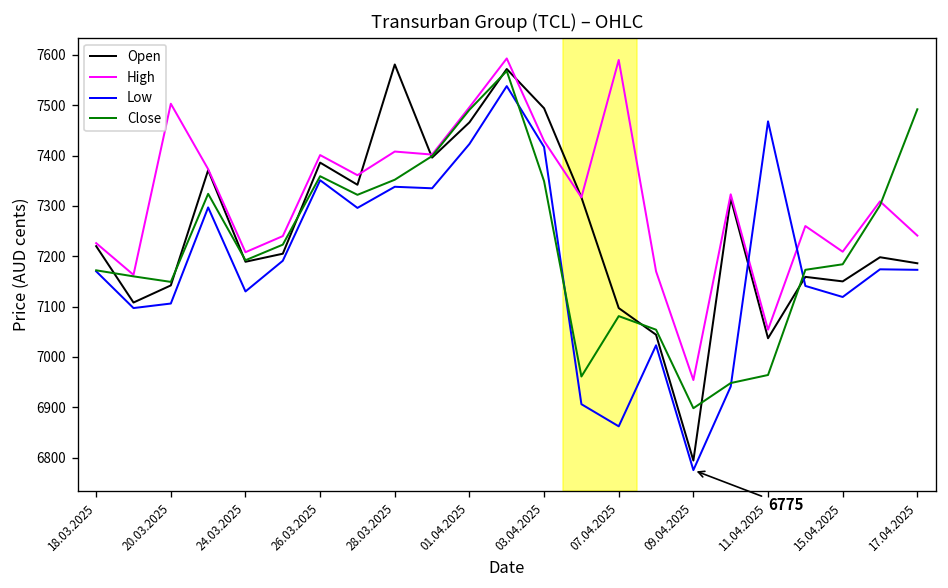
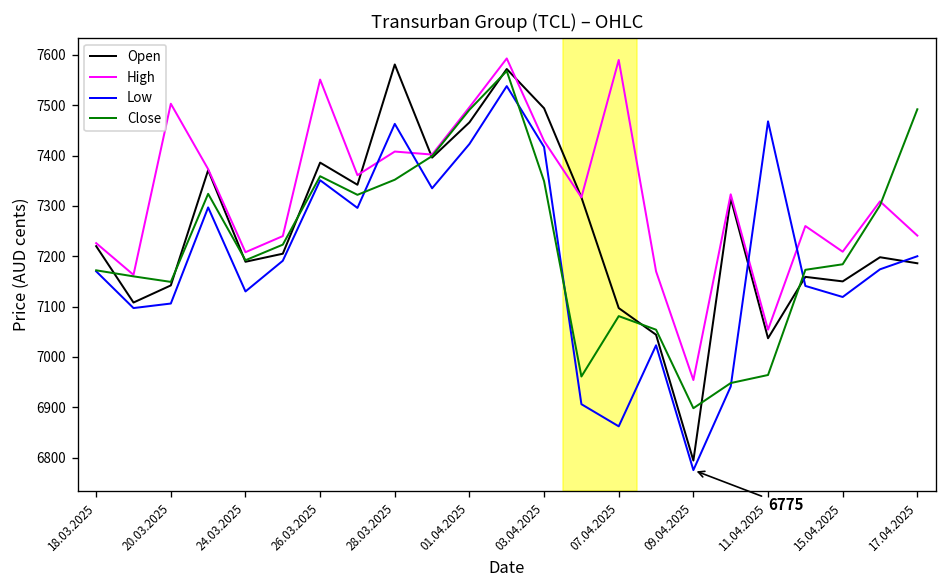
  {
    "Open": {
      "20.03.2025": 7140,
      "26.03.2025": 7390,
      "28.03.2025": 7580,
      "01.04.2025": 7470,
      "03.04.2025": 7490,
      "07.04.2025": 7100,
      "09.04.2025": 6790,
      "11.04.2025": 7040,
      "15.04.2025": 7150,
      "17.04.2025": 7190
    },
    "High": {
      "20.03.2025": 7500,
      "24.03.2025": 7210,
-     "26.03.2025": 7400,
+     "26.03.2025": 7550,
      "28.03.2025": 7410,
      "03.04.2025": 7430,
      "07.04.2025": 7590,
      "09.04.2025": 6950,
      "11.04.2025": 7050,
      "15.04.2025": 7210,
      "17.04.2025": 7240
    },
    "Low": {
      "20.03.2025": 7110,
      "24.03.2025": 7130,
      "26.03.2025": 7350,
-     "28.03.2025": 7340,
+     "28.03.2025": 7460,
      "01.04.2025": 7420,
      "03.04.2025": 7420,
      "07.04.2025": 6860,
      "11.04.2025": 7470,
      "15.04.2025": 7120,
-     "17.04.2025": 7170
+     "17.04.2025": 7200
    },
    "Close": {
      "20.03.2025": 7150,
      "26.03.2025": 7360,
      "28.03.2025": 7350,
      "03.04.2025": 7350,
      "07.04.2025": 7080,
      "09.04.2025": 6900,
      "11.04.2025": 6960,
      "15.04.2025": 7180,
      "17.04.2025": 7490
    }
  }
